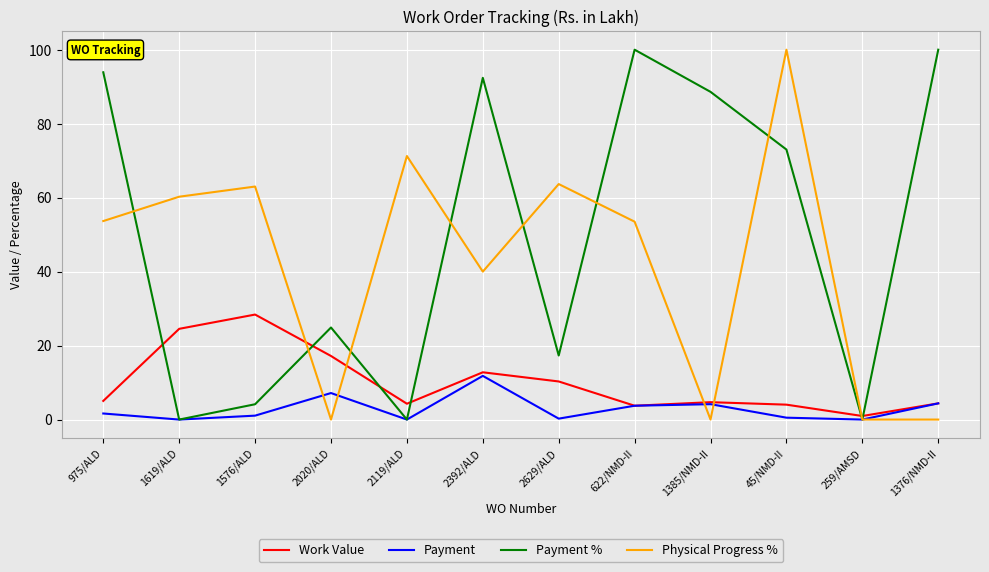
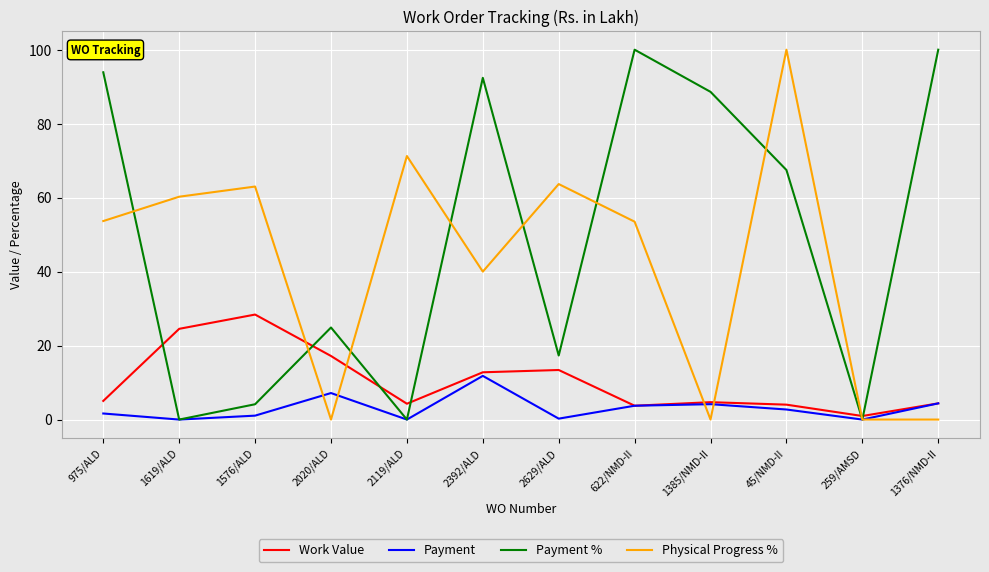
  {
    "Work Value": {
      "975/ALD": 5,
      "1619/ALD": 25,
      "1576/ALD": 28,
      "2020/ALD": 17,
      "2119/ALD": 4,
      "2392/ALD": 13,
-     "2629/ALD": 10,
+     "2629/ALD": 13,
      "45/NMD-II": 4,
      "259/AMSD": 1
    },
    "Payment": {
      "975/ALD": 2,
      "1576/ALD": 1,
      "2020/ALD": 7,
      "2392/ALD": 12,
      "2629/ALD": 0,
-     "45/NMD-II": 1
+     "45/NMD-II": 3
    },
    "Payment %": {
      "975/ALD": 94,
      "1576/ALD": 4,
      "2020/ALD": 25,
      "2392/ALD": 92,
      "2629/ALD": 17,
      "622/NMD-II": 100,
      "1385/NMD-II": 89,
-     "45/NMD-II": 73,
+     "45/NMD-II": 67,
      "1376/NMD-II": 100
    },
    "Physical Progress %": {
      "975/ALD": 54,
      "1619/ALD": 60,
      "1576/ALD": 63,
      "2020/ALD": 0,
      "2119/ALD": 71,
      "2392/ALD": 40,
      "2629/ALD": 64,
      "622/NMD-II": 54,
      "1385/NMD-II": 0,
      "45/NMD-II": 100,
      "1376/NMD-II": 0
    }
  }
